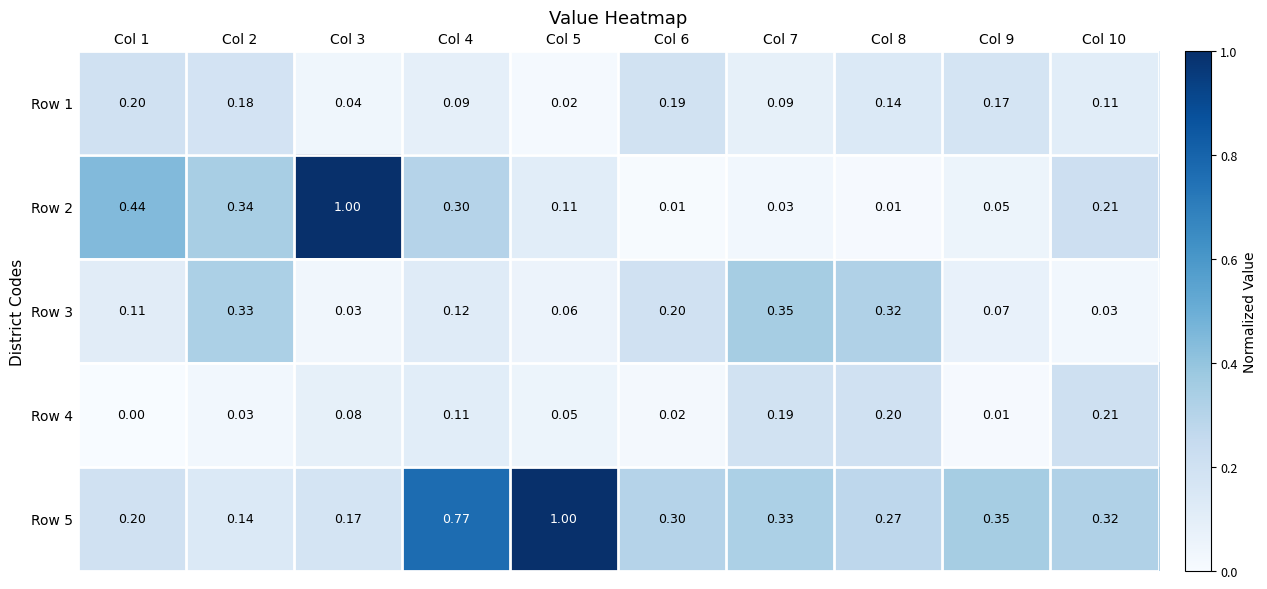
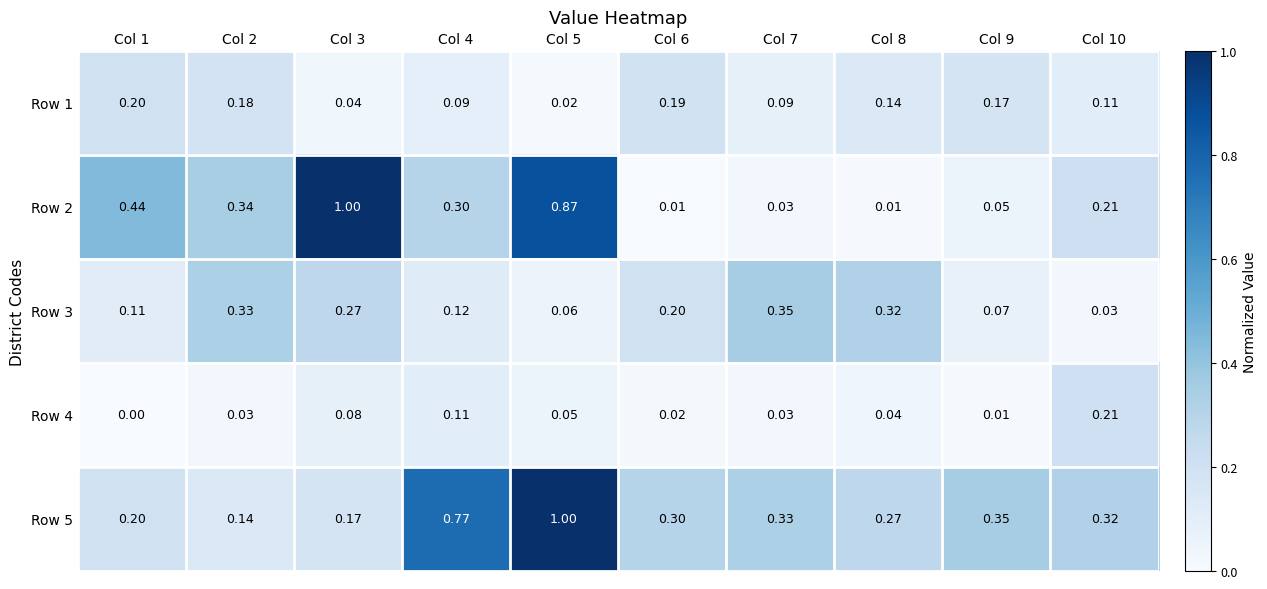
  {
    "Row 1": {
      "Col 1": 0.20,
      "Col 2": 0.18,
      "Col 3": 0.04,
      "Col 4": 0.09,
      "Col 5": 0.02,
      "Col 6": 0.19,
      "Col 7": 0.09,
      "Col 8": 0.14,
      "Col 9": 0.17,
      "Col 10": 0.11
    },
    "Row 2": {
      "Col 1": 0.44,
      "Col 2": 0.34,
      "Col 3": 1.00,
      "Col 4": 0.30,
-     "Col 5": 0.11,
+     "Col 5": 0.87,
      "Col 6": 0.01,
      "Col 7": 0.03,
      "Col 8": 0.01,
      "Col 9": 0.05,
      "Col 10": 0.21
    },
    "Row 3": {
      "Col 1": 0.11,
      "Col 2": 0.33,
-     "Col 3": 0.03,
+     "Col 3": 0.27,
      "Col 4": 0.12,
      "Col 5": 0.06,
      "Col 6": 0.20,
      "Col 7": 0.35,
      "Col 8": 0.32,
      "Col 9": 0.07,
      "Col 10": 0.03
    },
    "Row 4": {
      "Col 1": 0.00,
      "Col 2": 0.03,
      "Col 3": 0.08,
      "Col 4": 0.11,
      "Col 5": 0.05,
      "Col 6": 0.02,
-     "Col 7": 0.19,
-     "Col 8": 0.20,
+     "Col 7": 0.03,
+     "Col 8": 0.04,
      "Col 9": 0.01,
      "Col 10": 0.21
    },
    "Row 5": {
      "Col 1": 0.20,
      "Col 2": 0.14,
      "Col 3": 0.17,
      "Col 4": 0.77,
      "Col 5": 1.00,
      "Col 6": 0.30,
      "Col 7": 0.33,
      "Col 8": 0.27,
      "Col 9": 0.35,
      "Col 10": 0.32
    }
  }
